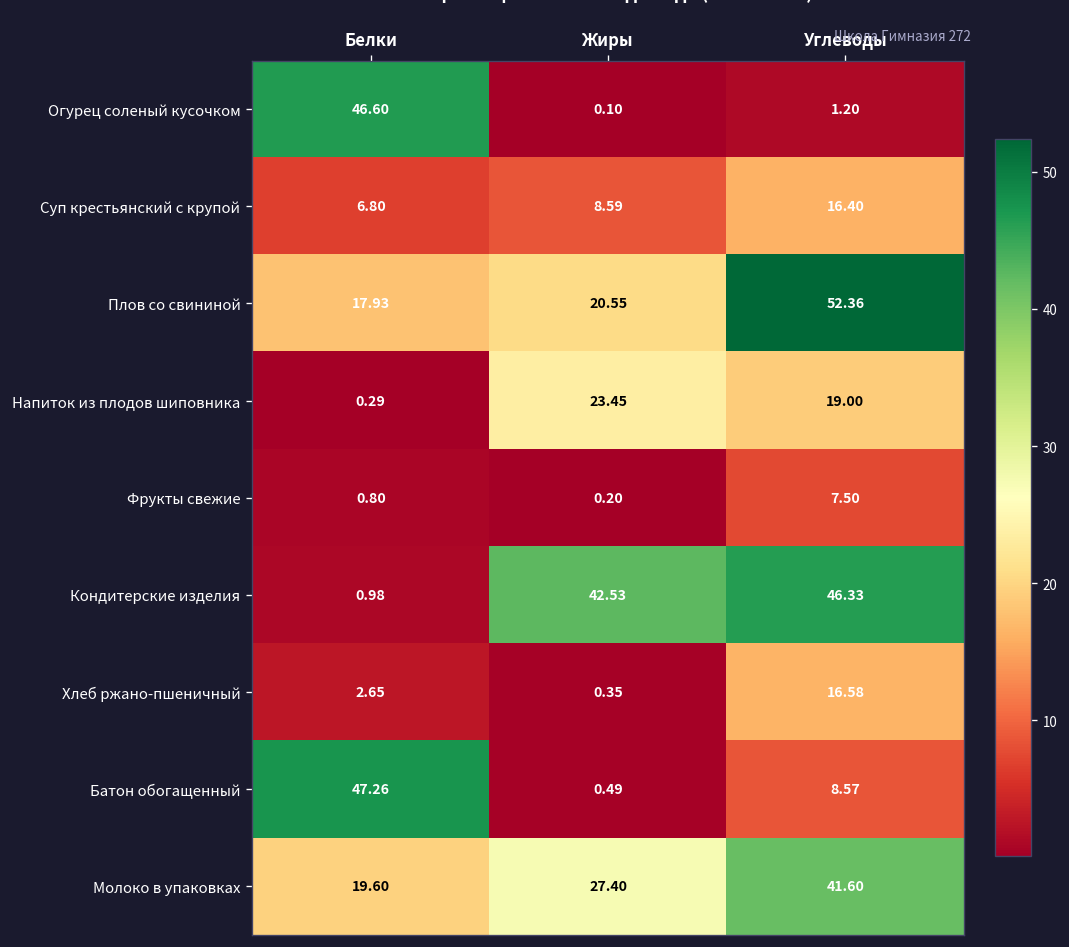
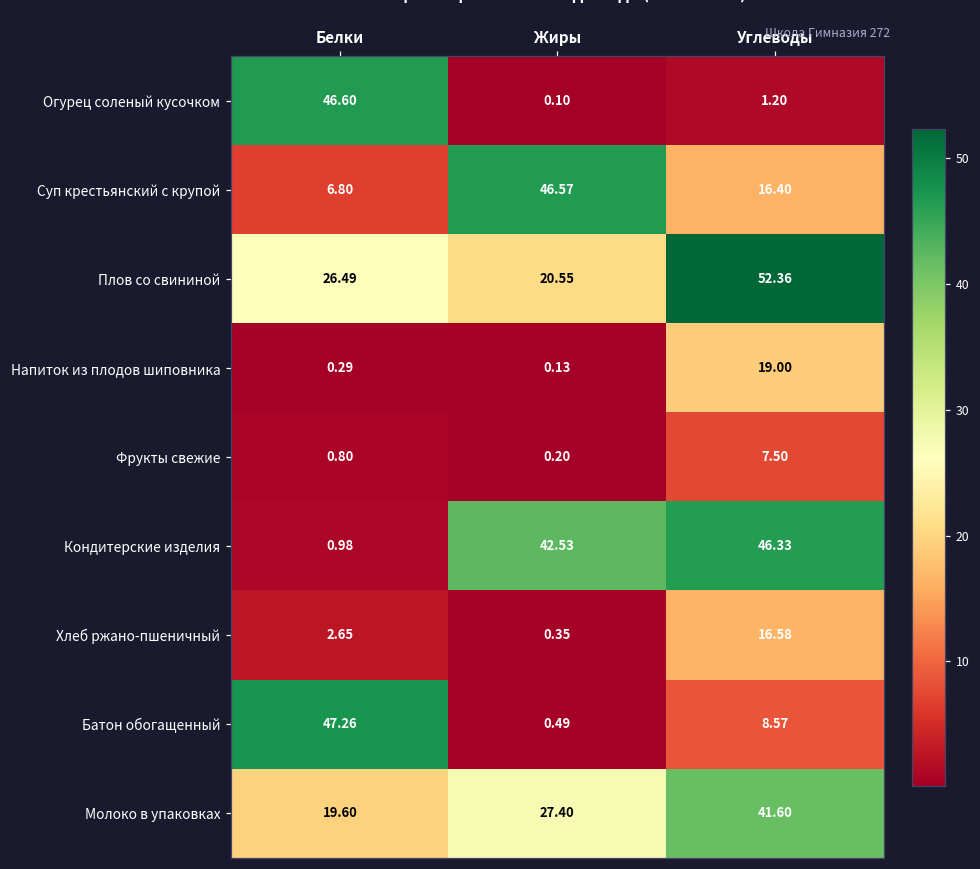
  {
    "Огурец соленый кусочком": {
      "Белки": 46.60,
      "Жиры": 0.10,
      "Углеводы": 1.20
    },
    "Суп крестьянский с крупой": {
      "Белки": 6.80,
-     "Жиры": 8.59,
+     "Жиры": 46.57,
      "Углеводы": 16.40
    },
    "Плов со свининой": {
-     "Белки": 17.93,
+     "Белки": 26.49,
      "Жиры": 20.55,
      "Углеводы": 52.36
    },
    "Напиток из плодов шиповника": {
      "Белки": 0.29,
-     "Жиры": 23.45,
+     "Жиры": 0.13,
      "Углеводы": 19.00
    },
    "Фрукты свежие": {
      "Белки": 0.80,
      "Жиры": 0.20,
      "Углеводы": 7.50
    },
    "Кондитерские изделия": {
      "Белки": 0.98,
      "Жиры": 42.53,
      "Углеводы": 46.33
    },
    "Хлеб ржано-пшеничный": {
      "Белки": 2.65,
      "Жиры": 0.35,
      "Углеводы": 16.58
    },
    "Батон обогащенный": {
      "Белки": 47.26,
      "Жиры": 0.49,
      "Углеводы": 8.57
    },
    "Молоко в упаковках": {
      "Белки": 19.60,
      "Жиры": 27.40,
      "Углеводы": 41.60
    }
  }
